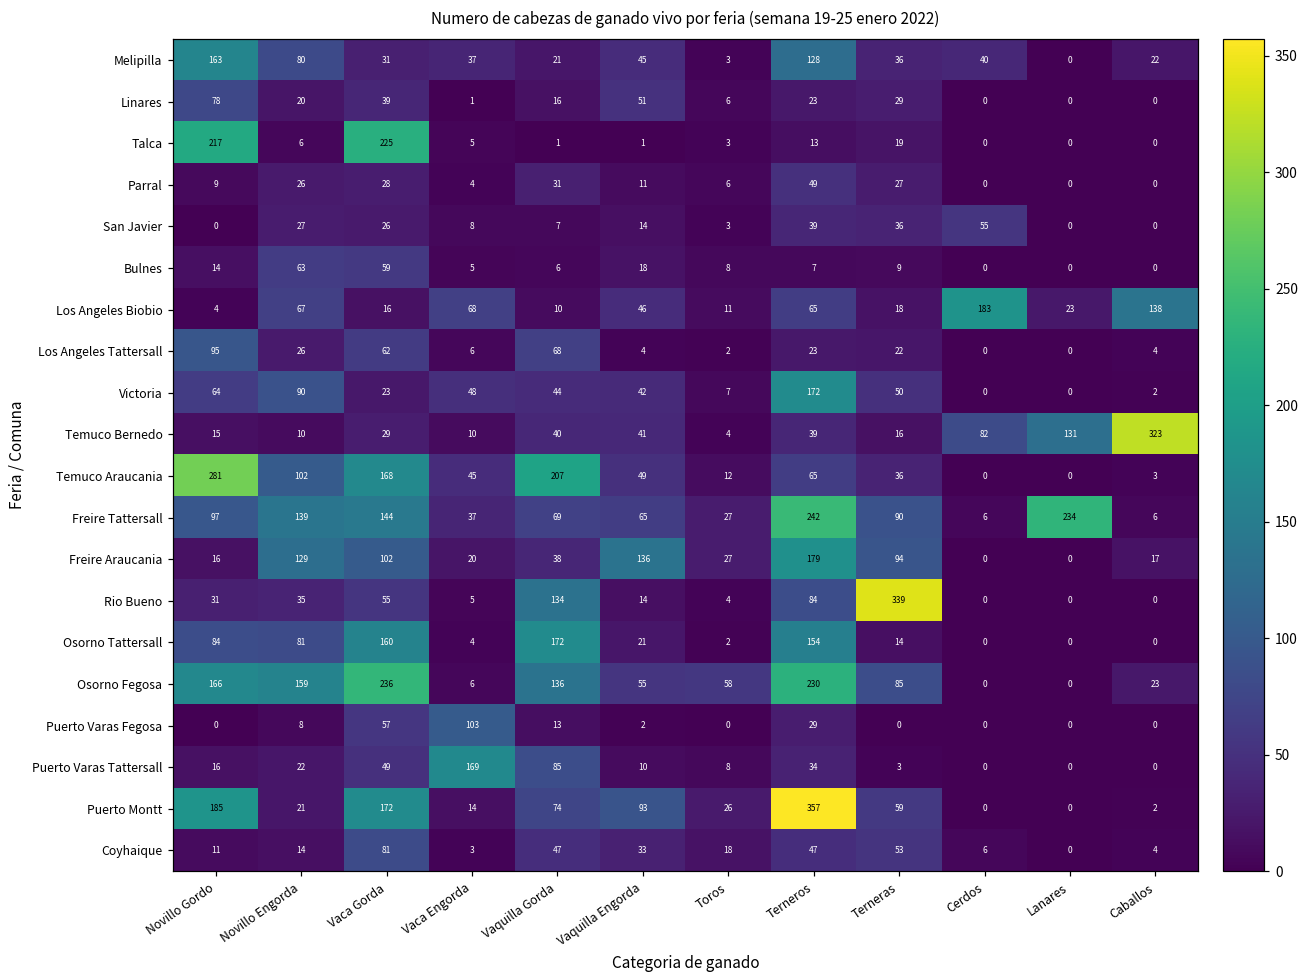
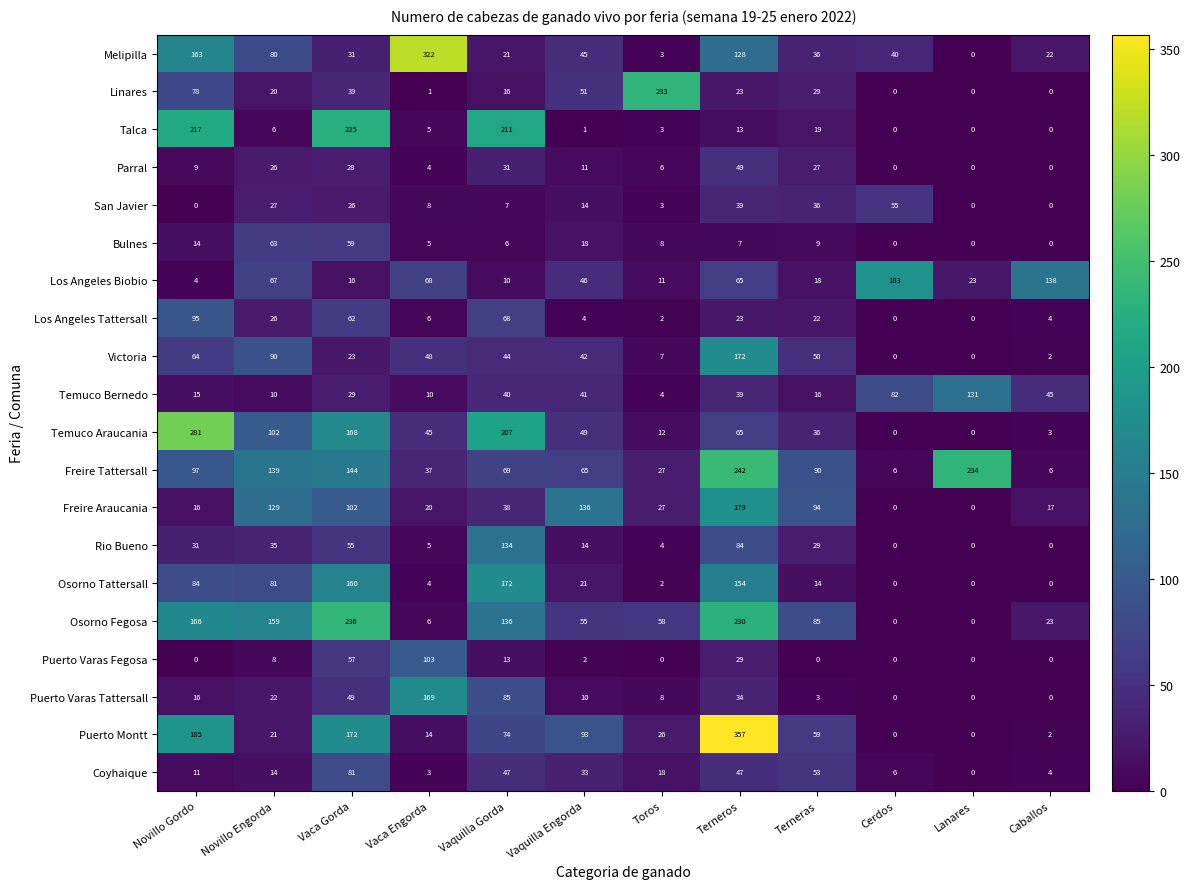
  {
    "Melipilla": {
      "Novillo Gordo": 163,
      "Novillo Engorda": 80,
      "Vaca Gorda": 31,
-     "Vaca Engorda": 37,
+     "Vaca Engorda": 322,
      "Vaquilla Gorda": 21,
      "Vaquilla Engorda": 45,
      "Toros": 3,
      "Terneros": 128,
      "Terneras": 36,
      "Cerdos": 40,
      "Lanares": 0,
      "Caballos": 22
    },
    "Linares": {
      "Novillo Gordo": 78,
      "Novillo Engorda": 20,
      "Vaca Gorda": 39,
      "Vaca Engorda": 1,
      "Vaquilla Gorda": 16,
      "Vaquilla Engorda": 51,
-     "Toros": 6,
+     "Toros": 233,
      "Terneros": 23,
      "Terneras": 29,
      "Cerdos": 0,
      "Lanares": 0,
      "Caballos": 0
    },
    "Talca": {
      "Novillo Gordo": 217,
      "Novillo Engorda": 6,
      "Vaca Gorda": 225,
      "Vaca Engorda": 5,
-     "Vaquilla Gorda": 1,
+     "Vaquilla Gorda": 211,
      "Vaquilla Engorda": 1,
      "Toros": 3,
      "Terneros": 13,
      "Terneras": 19,
      "Cerdos": 0,
      "Lanares": 0,
      "Caballos": 0
    },
    "Temuco Bernedo": {
      "Novillo Gordo": 15,
      "Novillo Engorda": 10,
      "Vaca Gorda": 29,
      "Vaca Engorda": 10,
      "Vaquilla Gorda": 40,
      "Vaquilla Engorda": 41,
      "Toros": 4,
      "Terneros": 39,
      "Terneras": 16,
      "Cerdos": 82,
      "Lanares": 131,
-     "Caballos": 323
+     "Caballos": 45
    },
    "Rio Bueno": {
      "Novillo Gordo": 31,
      "Novillo Engorda": 35,
      "Vaca Gorda": 55,
      "Vaca Engorda": 5,
      "Vaquilla Gorda": 134,
      "Vaquilla Engorda": 14,
      "Toros": 4,
      "Terneros": 84,
-     "Terneras": 339,
+     "Terneras": 29,
      "Cerdos": 0,
      "Lanares": 0,
      "Caballos": 0
    }
  }
